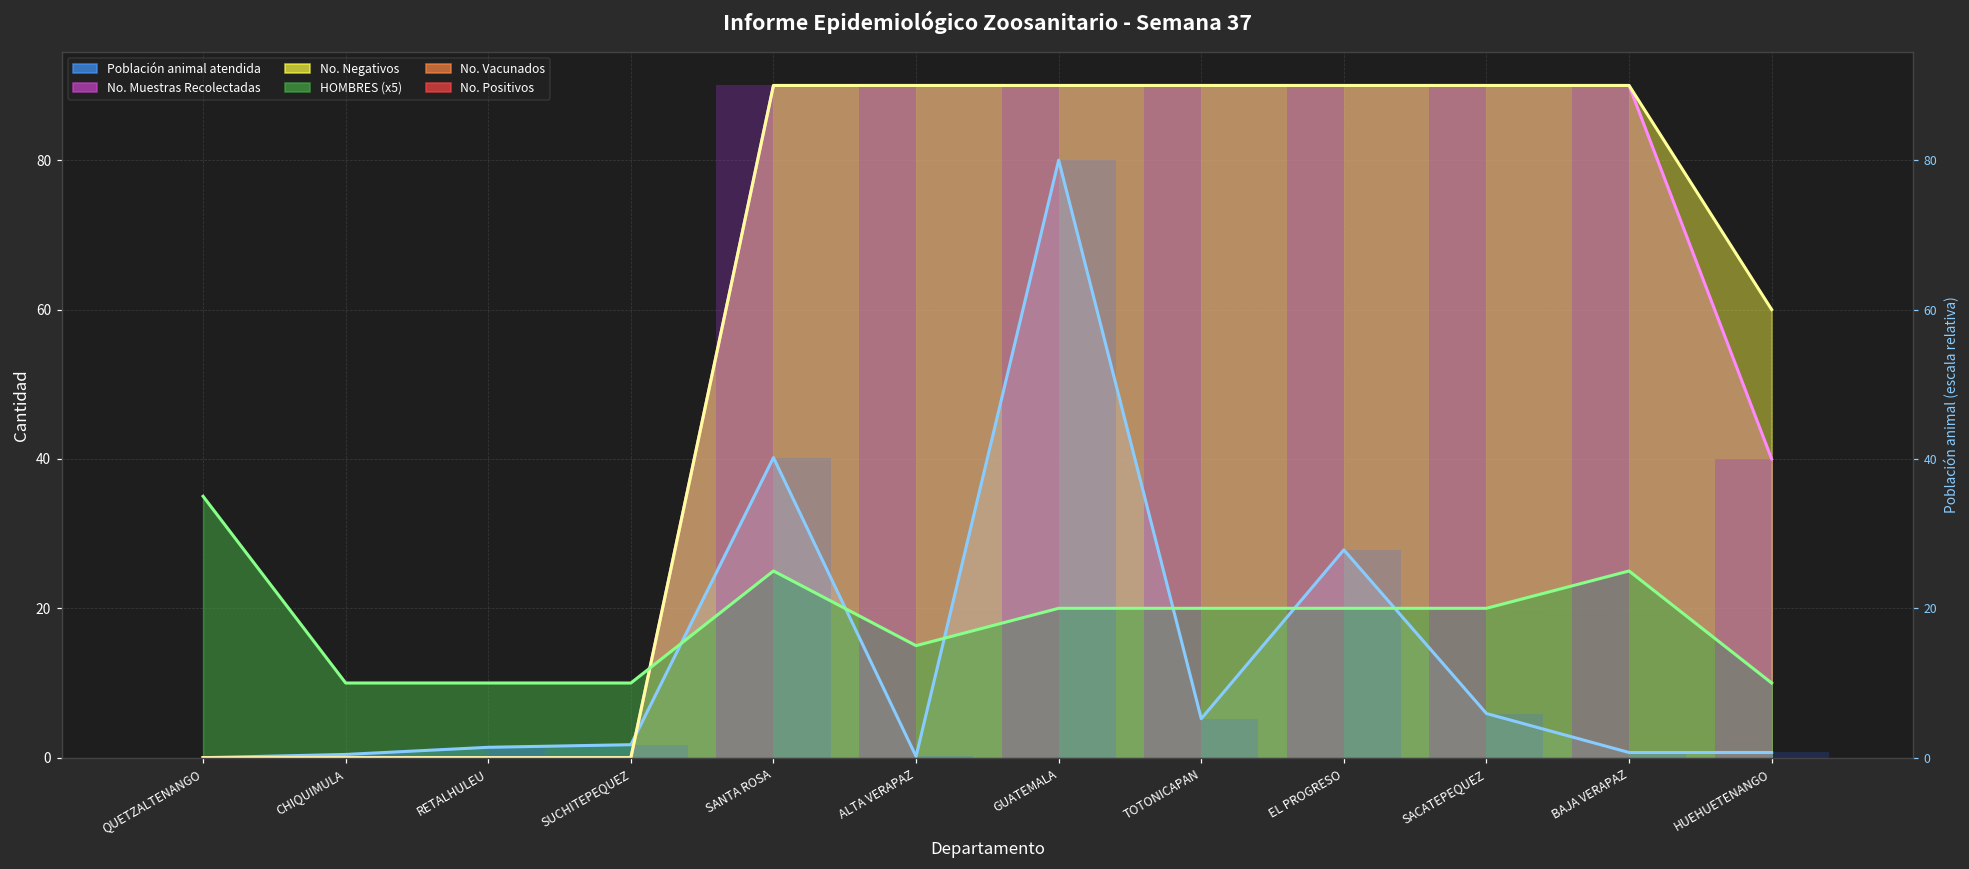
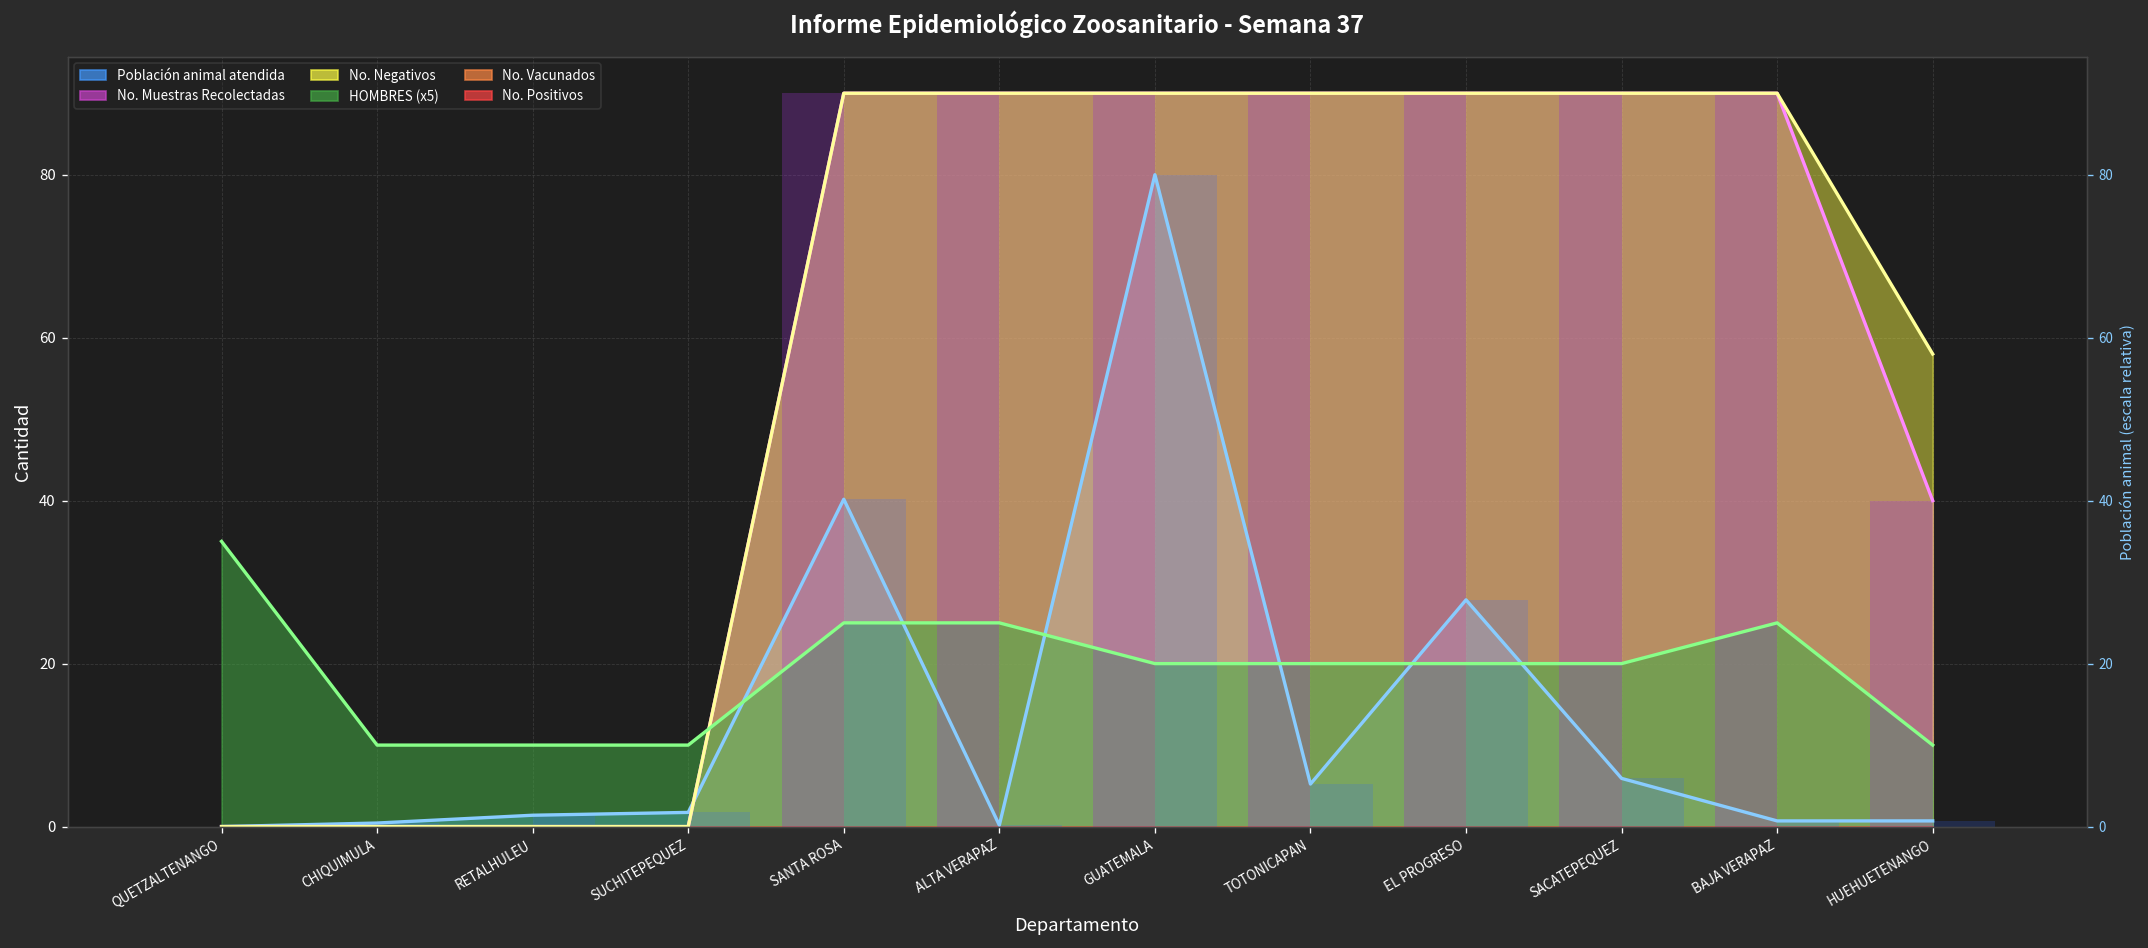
  {
    "No. Negativos": {
-     "HUEHUETENANGO": 60
+     "HUEHUETENANGO": 58
    },
    "HOMBRES (x5)": {
      "QUETZALTENANGO": 35,
      "CHIQUIMULA": 10,
      "RETALHULEU": 10,
      "SUCHITEPEQUEZ": 10,
      "SANTA ROSA": 25,
-     "ALTA VERAPAZ": 15,
+     "ALTA VERAPAZ": 25,
      "GUATEMALA": 20,
      "TOTONICAPAN": 20,
      "EL PROGRESO": 20,
      "SACATEPEQUEZ": 20,
      "BAJA VERAPAZ": 25,
      "HUEHUETENANGO": 10
    },
    "No. Positivos": {
      "SANTA ROSA": 0,
      "GUATEMALA": 0,
      "TOTONICAPAN": 0,
      "EL PROGRESO": 0,
      "SACATEPEQUEZ": 0,
      "BAJA VERAPAZ": 0,
      "HUEHUETENANGO": 0
    }
  }
